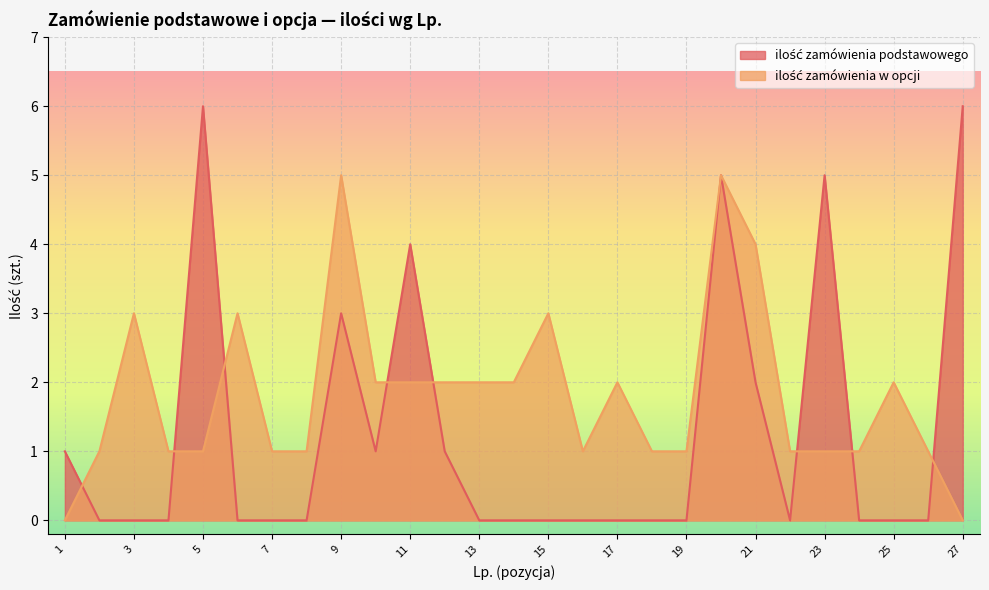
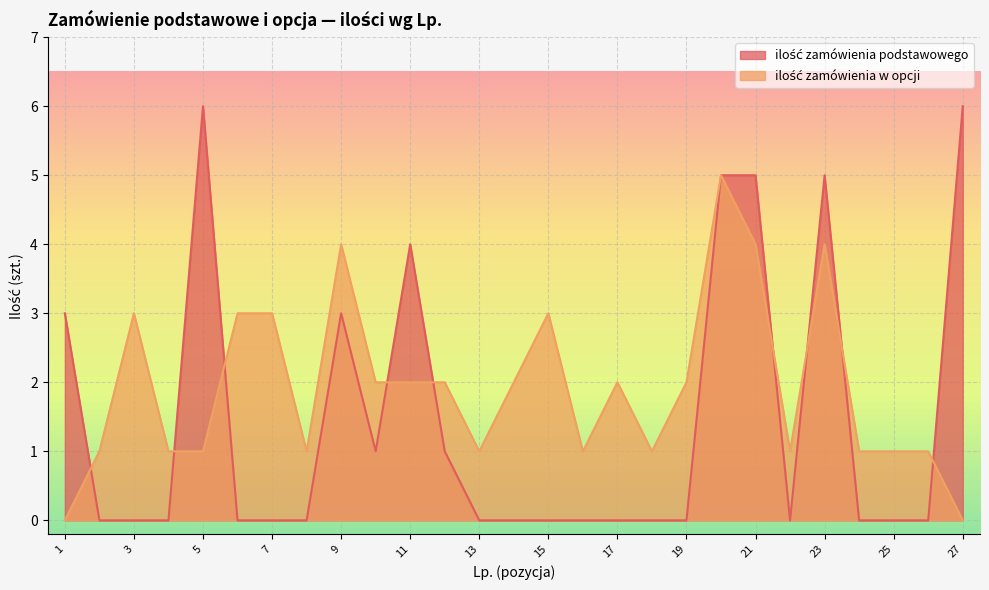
  {
    "ilość zamówienia podstawowego": {
-     "1": 1,
+     "1": 3,
      "3": 0,
      "5": 6,
      "7": 0,
      "9": 3,
      "11": 4,
      "13": 0,
      "15": 0,
      "17": 0,
      "19": 0,
-     "21": 2,
+     "21": 5,
      "23": 5,
      "25": 0,
      "27": 6
    },
    "ilość zamówienia w opcji": {
      "1": 0,
      "3": 3,
      "5": 1,
-     "7": 1,
-     "9": 5,
+     "7": 3,
+     "9": 4,
      "11": 2,
-     "13": 2,
+     "13": 1,
      "15": 3,
      "17": 2,
-     "19": 1,
+     "19": 2,
      "21": 4,
-     "23": 1,
-     "25": 2,
+     "23": 4,
+     "25": 1,
      "27": 0
    }
  }
